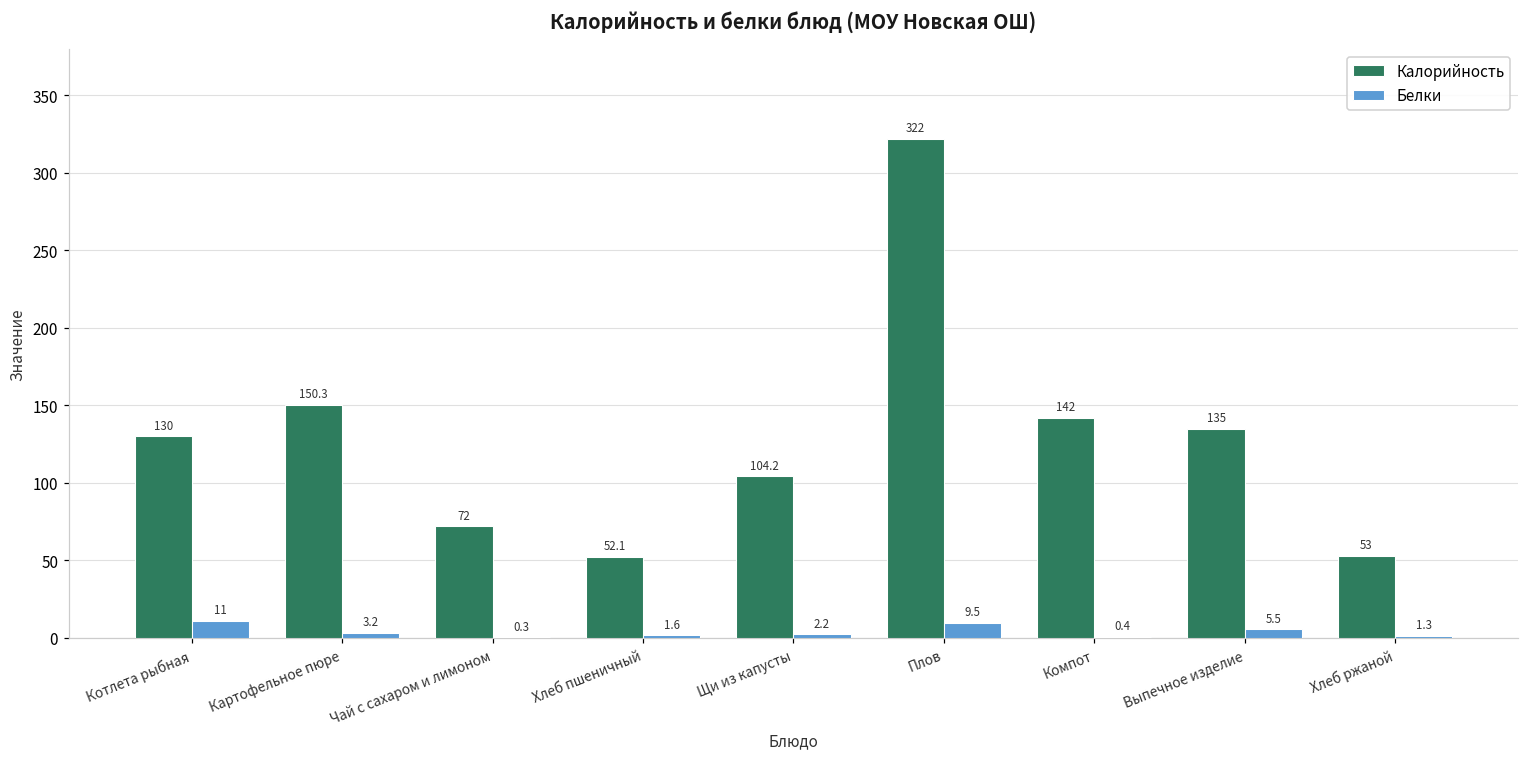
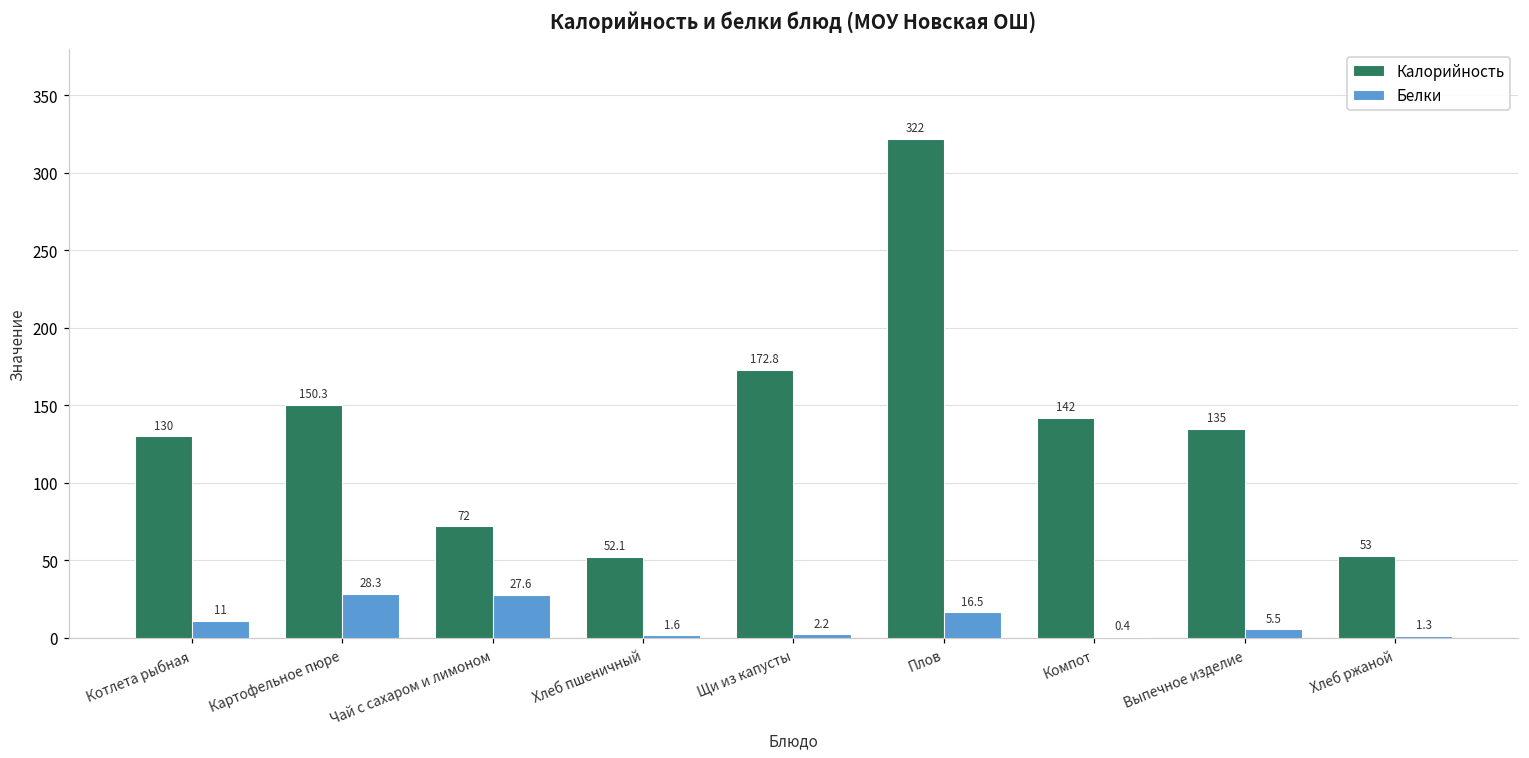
  {
    "Калорийность": {
      "Котлета рыбная": 130,
      "Картофельное пюре": 150.3,
      "Чай с сахаром и лимоном": 72,
      "Хлеб пшеничный": 52.1,
-     "Щи из капусты": 104.2,
+     "Щи из капусты": 172.8,
      "Плов": 322,
      "Компот": 142,
      "Выпечное изделие": 135,
      "Хлеб ржаной": 53
    },
    "Белки": {
      "Котлета рыбная": 11,
-     "Картофельное пюре": 3.2,
-     "Чай с сахаром и лимоном": 0.3,
+     "Картофельное пюре": 28.3,
+     "Чай с сахаром и лимоном": 27.6,
      "Хлеб пшеничный": 1.6,
      "Щи из капусты": 2.2,
-     "Плов": 9.5,
+     "Плов": 16.5,
      "Компот": 0.4,
      "Выпечное изделие": 5.5,
      "Хлеб ржаной": 1.3
    }
  }
